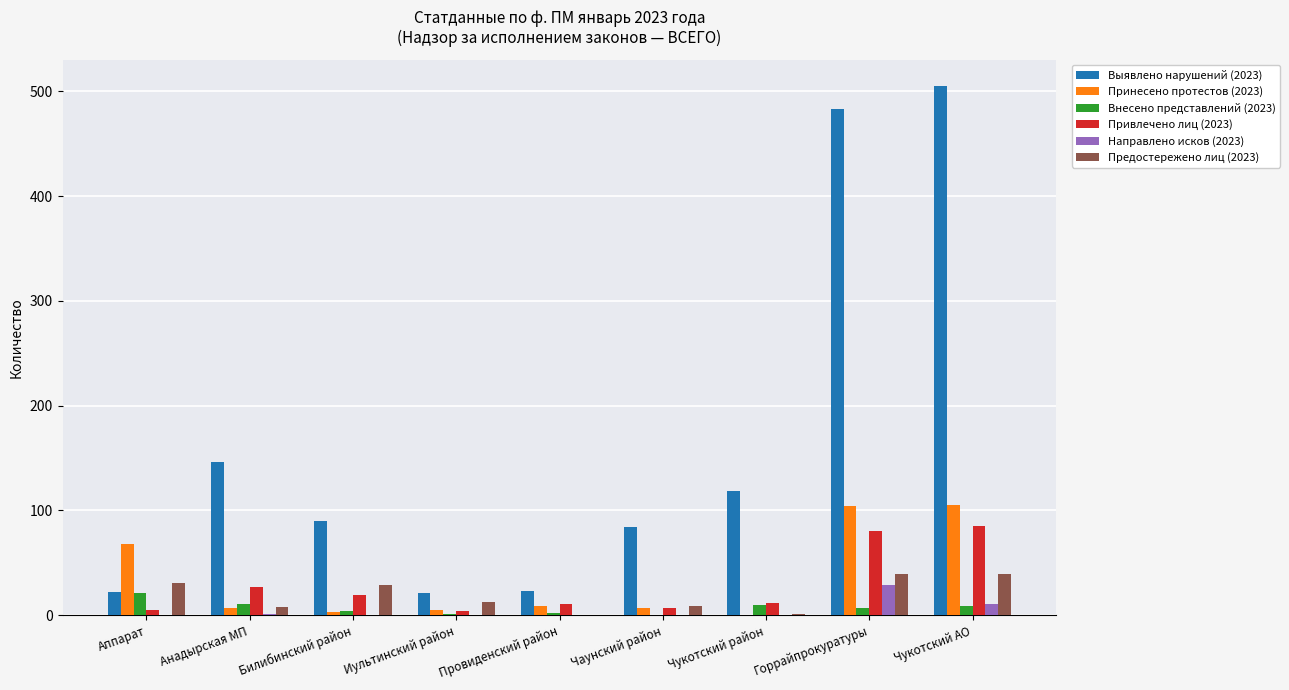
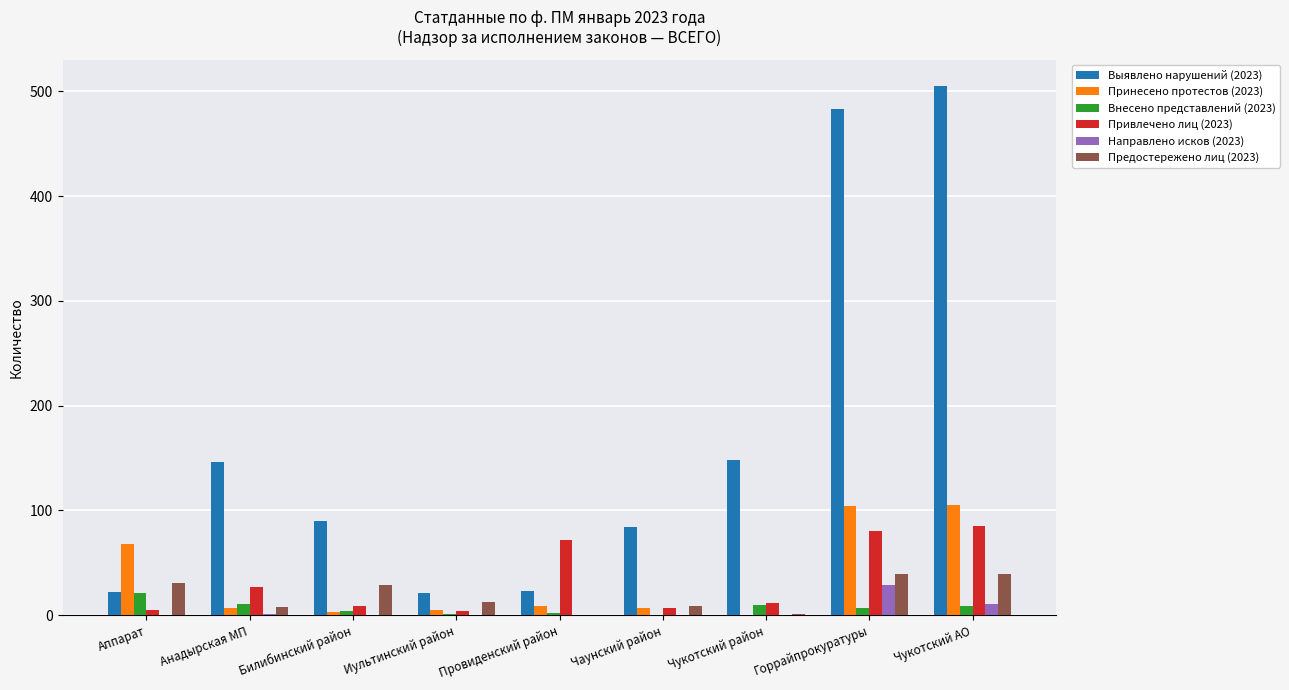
  {
    "Выявлено нарушений (2023)": {
      "Аппарат": 22,
      "Анадырская МП": 146,
      "Билибинский район": 90,
      "Иультинский район": 21,
      "Провиденский район": 23,
      "Чаунский район": 84,
-     "Чукотский район": 119,
+     "Чукотский район": 148,
      "Горрайпрокуратуры": 483,
      "Чукотский АО": 505
    },
    "Принесено протестов (2023)": {
      "Аппарат": 68,
      "Анадырская МП": 7,
      "Билибинский район": 3,
      "Иультинский район": 5,
      "Провиденский район": 9,
      "Чаунский район": 7,
      "Чукотский район": 0,
      "Горрайпрокуратуры": 104,
      "Чукотский АО": 105
    },
    "Внесено представлений (2023)": {
      "Аппарат": 21,
      "Анадырская МП": 11,
      "Билибинский район": 4,
      "Чаунский район": 0,
      "Чукотский район": 10,
      "Горрайпрокуратуры": 7,
      "Чукотский АО": 9
    },
    "Привлечено лиц (2023)": {
      "Аппарат": 5,
      "Анадырская МП": 27,
-     "Билибинский район": 19,
+     "Билибинский район": 9,
      "Иультинский район": 4,
-     "Провиденский район": 11,
+     "Провиденский район": 72,
      "Чаунский район": 7,
      "Чукотский район": 12,
      "Горрайпрокуратуры": 80,
      "Чукотский АО": 85
    },
    "Направлено исков (2023)": {
      "Аппарат": 0,
      "Билибинский район": 0,
      "Иультинский район": 0,
      "Провиденский район": 0,
      "Чаунский район": 0,
      "Чукотский район": 0,
      "Горрайпрокуратуры": 29,
      "Чукотский АО": 11
    },
    "Предостережено лиц (2023)": {
      "Аппарат": 31,
      "Анадырская МП": 8,
      "Билибинский район": 29,
      "Иультинский район": 13,
      "Провиденский район": 0,
      "Чаунский район": 9,
      "Горрайпрокуратуры": 39,
      "Чукотский АО": 39
    }
  }
